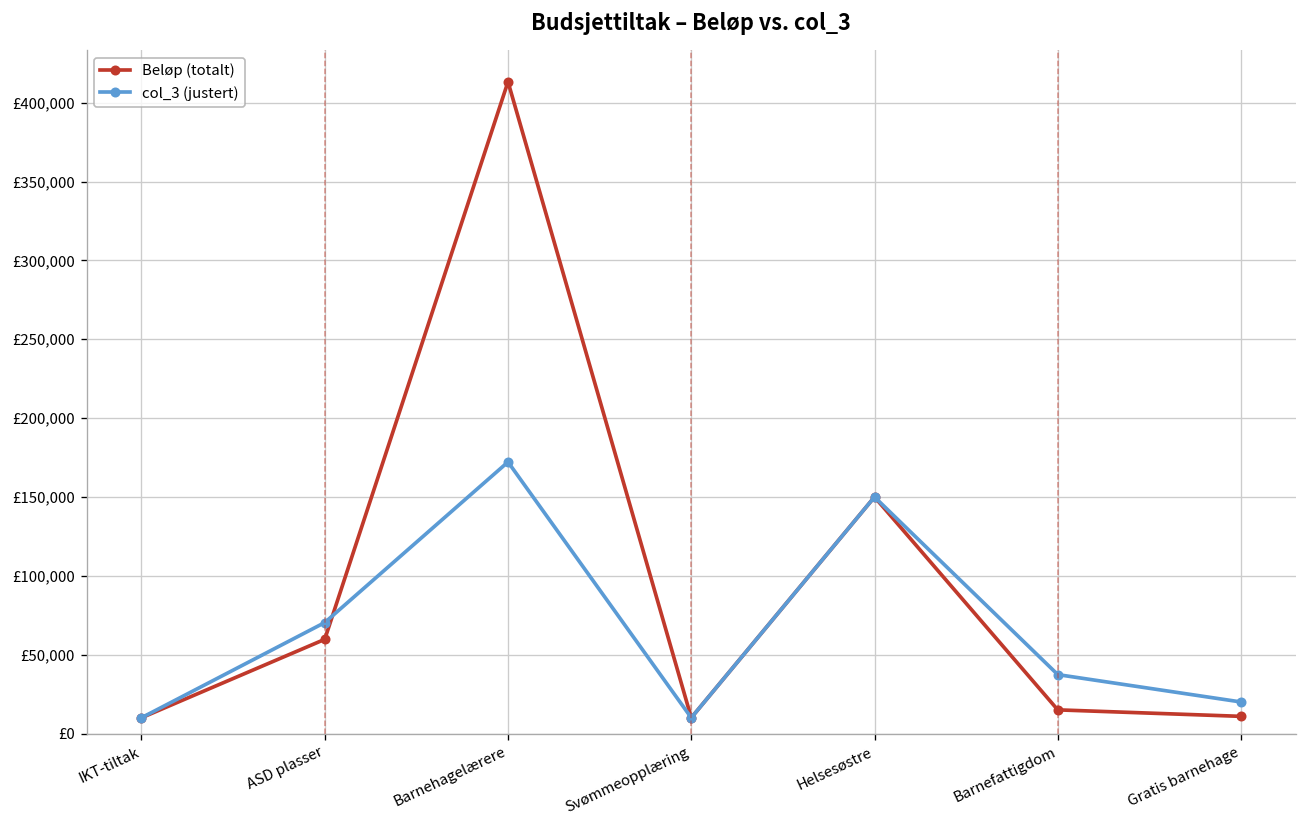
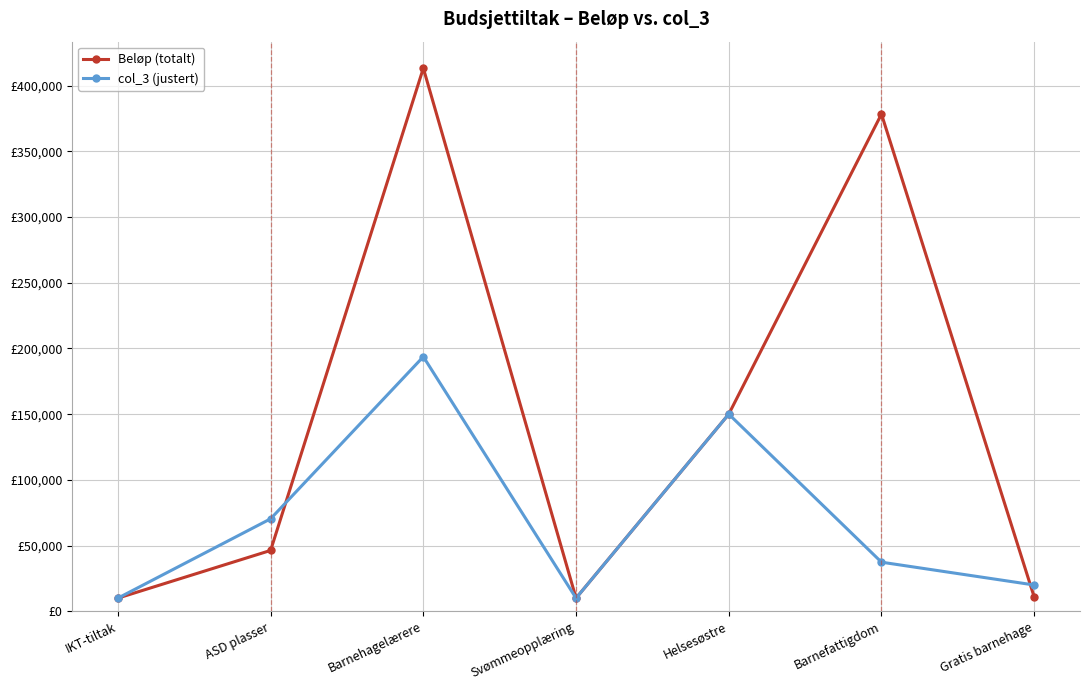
  {
    "Beløp (totalt)": {
-     "ASD plasser": "£60,000",
+     "ASD plasser": "£46,000",
      "Barnehagelærere": "£413,000",
-     "Barnefattigdom": "£15,000",
+     "Barnefattigdom": "£378,000",
      "Gratis barnehage": "£11,000"
    },
    "col_3 (justert)": {
      "ASD plasser": "£70,000",
-     "Barnehagelærere": "£172,000",
+     "Barnehagelærere": "£194,000",
      "Barnefattigdom": "£37,000",
      "Gratis barnehage": "£20,000"
    }
  }
